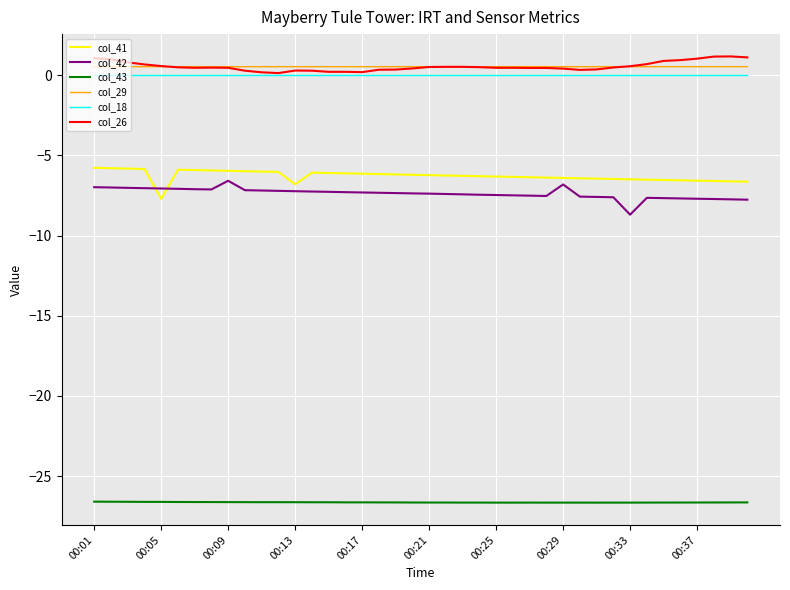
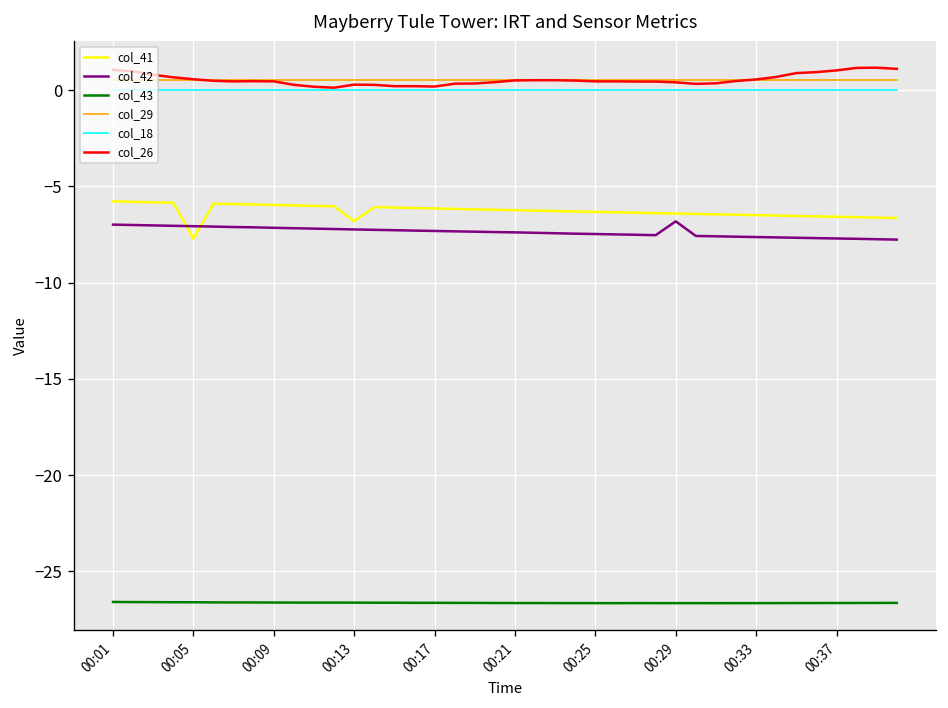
  {
    "col_41": {
      "00:01": -5.8,
      "00:05": -7.7,
      "00:09": -6.0,
      "00:13": -6.8,
      "00:17": -6.1,
      "00:21": -6.2,
      "00:25": -6.3,
      "00:29": -6.4,
      "00:33": -6.5,
      "00:37": -6.6
    },
    "col_42": {
      "00:01": -7.0,
      "00:05": -7.1,
-     "00:09": -6.6,
+     "00:09": -7.1,
      "00:13": -7.2,
      "00:17": -7.3,
      "00:21": -7.4,
      "00:25": -7.5,
      "00:29": -6.8,
-     "00:33": -8.7,
+     "00:33": -7.6,
      "00:37": -7.7
    },
    "col_43": {
      "00:01": -26.6,
      "00:05": -26.6,
      "00:09": -26.6,
      "00:13": -26.6,
      "00:17": -26.6,
      "00:21": -26.6,
      "00:25": -26.7,
      "00:29": -26.7,
      "00:33": -26.7,
      "00:37": -26.6
    },
    "col_29": {
      "00:13": 0.5,
      "00:17": 0.5,
      "00:37": 0.5
    },
    "col_18": {
      "00:05": 0.0,
      "00:09": 0.0,
      "00:13": 0.0,
      "00:17": 0.0,
      "00:21": 0.0,
      "00:25": 0.0,
      "00:29": 0.0,
      "00:33": 0.0,
      "00:37": 0.0
    },
    "col_26": {
      "00:13": 0.3,
      "00:17": 0.2,
      "00:37": 1.0
    }
  }
